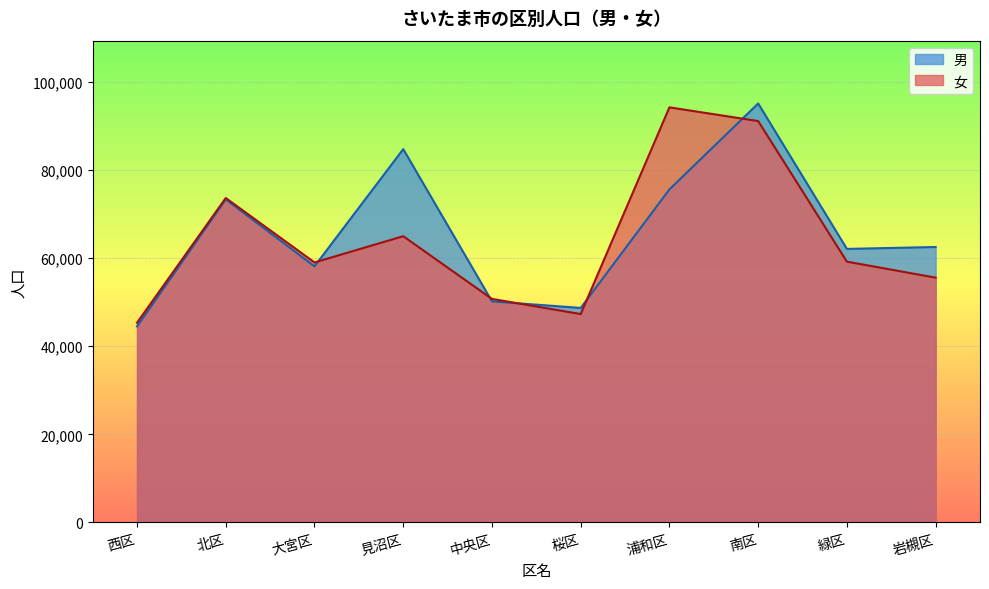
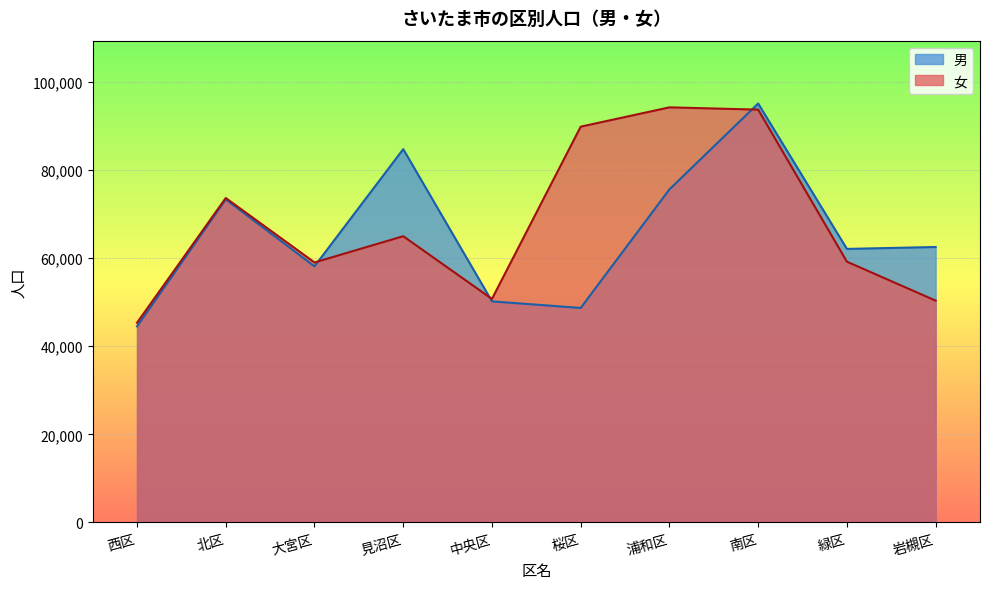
  {
    "男": {
      "西区": "45,000",
      "大宮区": "58,000",
      "見沼区": "85,000",
      "桜区": "49,000",
      "浦和区": "76,000",
      "南区": "95,000",
      "緑区": "62,000",
      "岩槻区": "63,000"
    },
    "女": {
      "西区": "45,000",
      "大宮区": "59,000",
      "見沼区": "65,000",
-     "桜区": "47,000",
+     "桜区": "90,000",
      "浦和区": "94,000",
-     "南区": "91,000",
+     "南区": "94,000",
      "緑区": "59,000",
-     "岩槻区": "56,000"
+     "岩槻区": "50,000"
    }
  }
